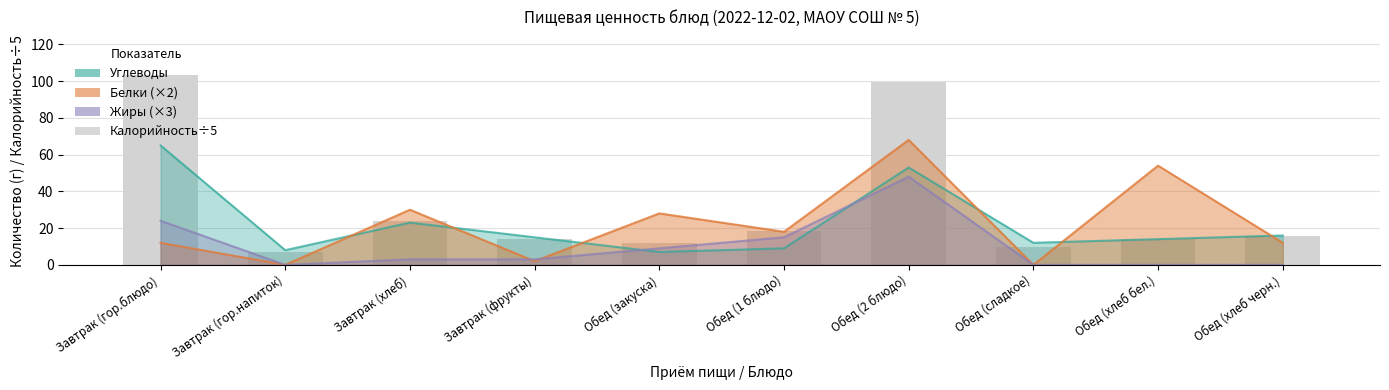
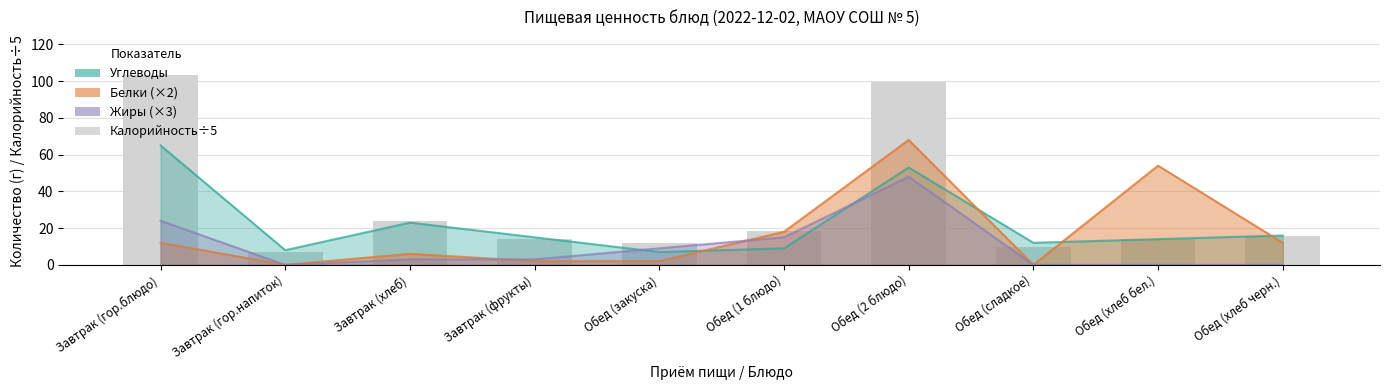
  {
    "Белки (×2)": {
      "Завтрак (гор.блюдо)": 12,
-     "Завтрак (хлеб)": 30,
-     "Обед (закуска)": 28,
+     "Завтрак (хлеб)": 6,
+     "Обед (закуска)": 2,
      "Обед (1 блюдо)": 18,
      "Обед (2 блюдо)": 68,
      "Обед (хлеб бел.)": 54,
      "Обед (хлеб черн.)": 12
    }
  }
